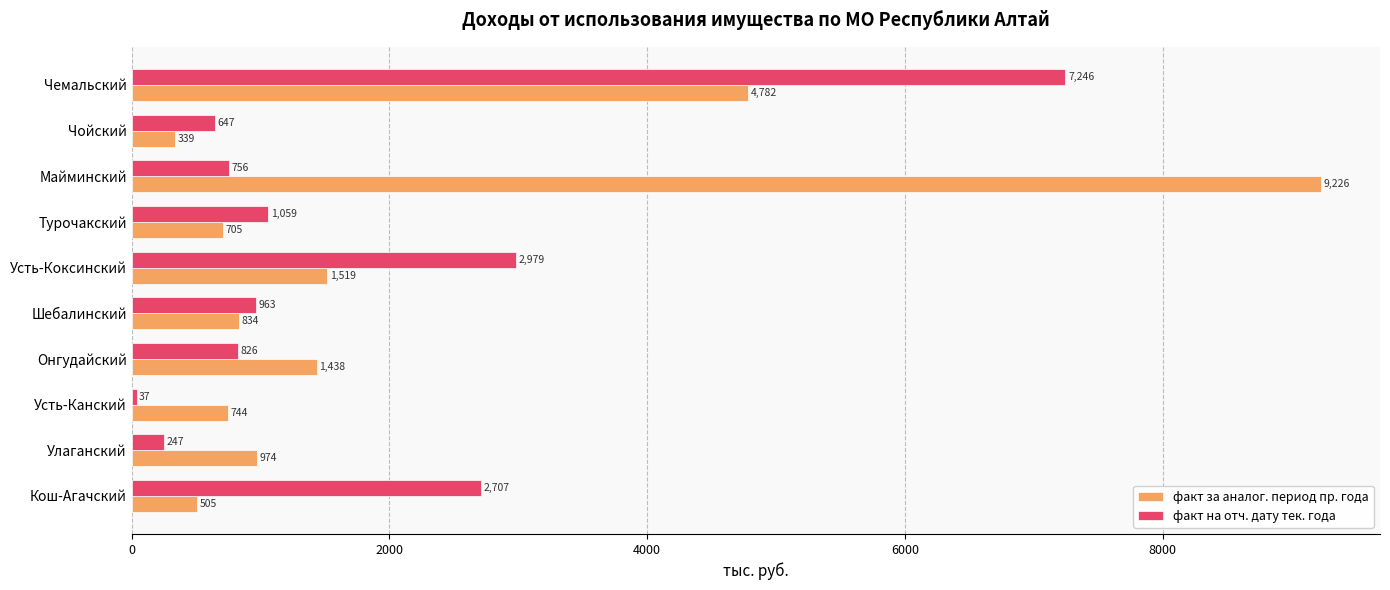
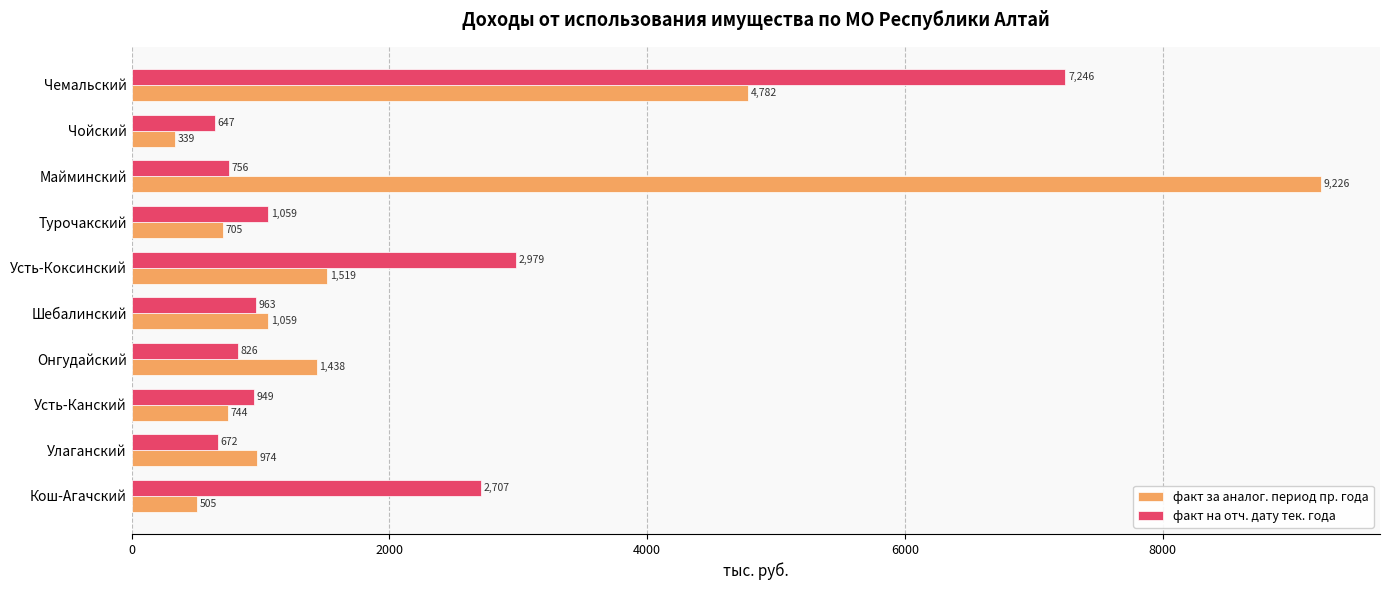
  {
    "факт за аналог. период пр. года": {
      "Чемальский": "4,782",
      "Чойский": "339",
      "Майминский": "9,226",
      "Турочакский": "705",
      "Усть-Коксинский": "1,519",
-     "Шебалинский": "834",
+     "Шебалинский": "1,059",
      "Онгудайский": "1,438",
      "Усть-Канский": "744",
      "Улаганский": "974",
      "Кош-Агачский": "505"
    },
    "факт на отч. дату тек. года": {
      "Чемальский": "7,246",
      "Чойский": "647",
      "Майминский": "756",
      "Турочакский": "1,059",
      "Усть-Коксинский": "2,979",
      "Шебалинский": "963",
      "Онгудайский": "826",
-     "Усть-Канский": "37",
-     "Улаганский": "247",
+     "Усть-Канский": "949",
+     "Улаганский": "672",
      "Кош-Агачский": "2,707"
    }
  }
